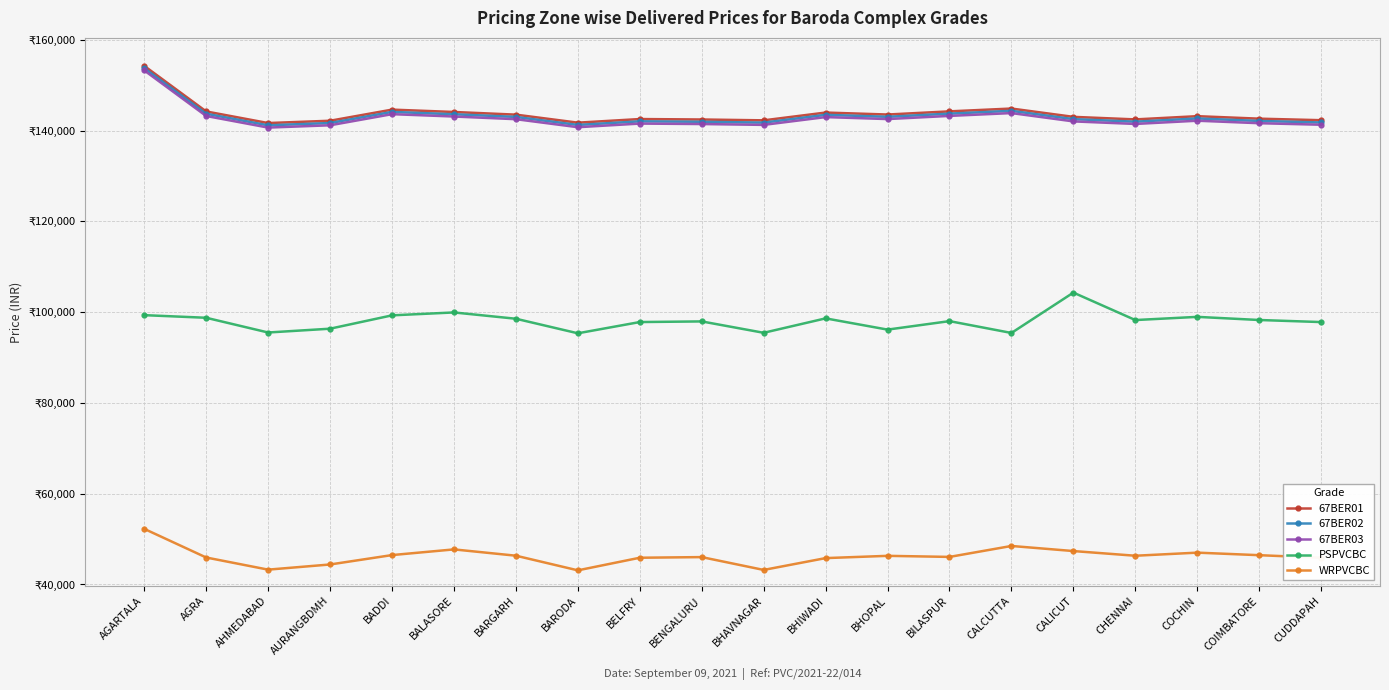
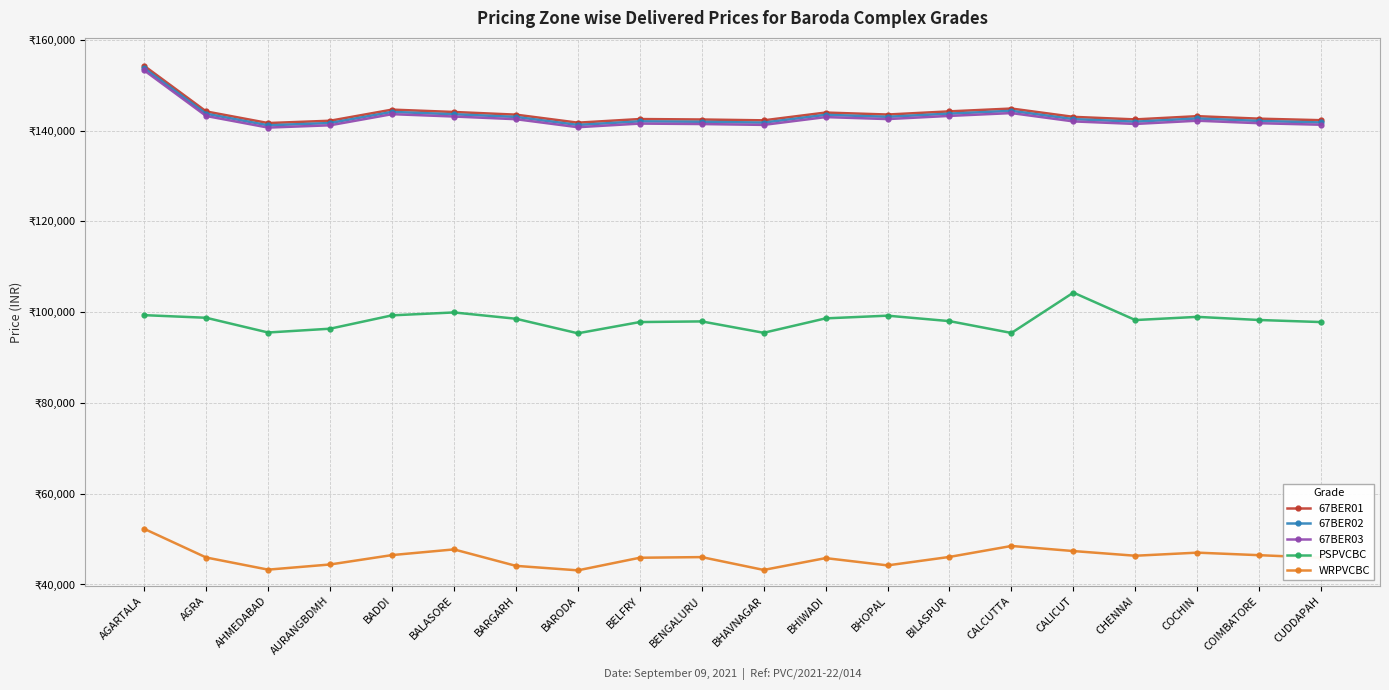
  {
    "PSPVCBC": {
      "AGARTALA": "₹99,000",
      "AGRA": "₹99,000",
      "AHMEDABAD": "₹96,000",
      "AURANGBDMH": "₹96,000",
      "BADDI": "₹99,000",
      "BALASORE": "₹100,000",
      "BARGARH": "₹99,000",
      "BARODA": "₹95,000",
      "BELFRY": "₹98,000",
      "BENGALURU": "₹98,000",
      "BHAVNAGAR": "₹95,000",
      "BHIWADI": "₹99,000",
-     "BHOPAL": "₹96,000",
+     "BHOPAL": "₹99,000",
      "BILASPUR": "₹98,000",
      "CALCUTTA": "₹95,000",
      "CALICUT": "₹104,000",
      "CHENNAI": "₹98,000",
      "COCHIN": "₹99,000",
      "COIMBATORE": "₹98,000",
      "CUDDAPAH": "₹98,000"
    },
    "WRPVCBC": {
      "AGARTALA": "₹52,000",
      "AGRA": "₹46,000",
      "AHMEDABAD": "₹43,000",
      "AURANGBDMH": "₹44,000",
      "BADDI": "₹46,000",
      "BALASORE": "₹48,000",
-     "BARGARH": "₹46,000",
+     "BARGARH": "₹44,000",
      "BARODA": "₹43,000",
      "BELFRY": "₹46,000",
      "BENGALURU": "₹46,000",
      "BHAVNAGAR": "₹43,000",
      "BHIWADI": "₹46,000",
-     "BHOPAL": "₹46,000",
+     "BHOPAL": "₹44,000",
      "BILASPUR": "₹46,000",
      "CALCUTTA": "₹48,000",
      "CALICUT": "₹47,000",
      "CHENNAI": "₹46,000",
      "COCHIN": "₹47,000",
      "COIMBATORE": "₹46,000"
    }
  }
